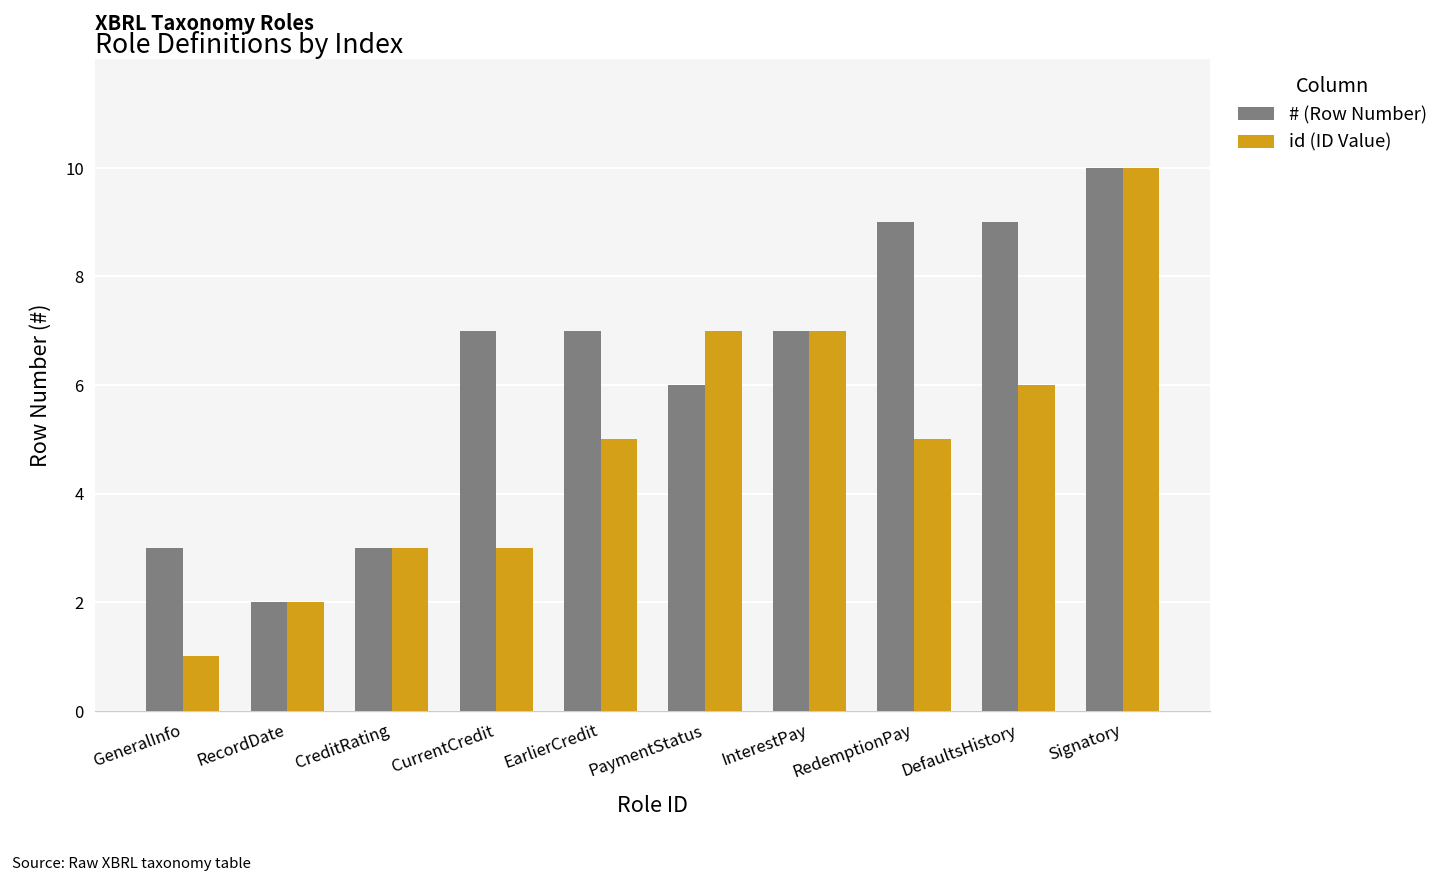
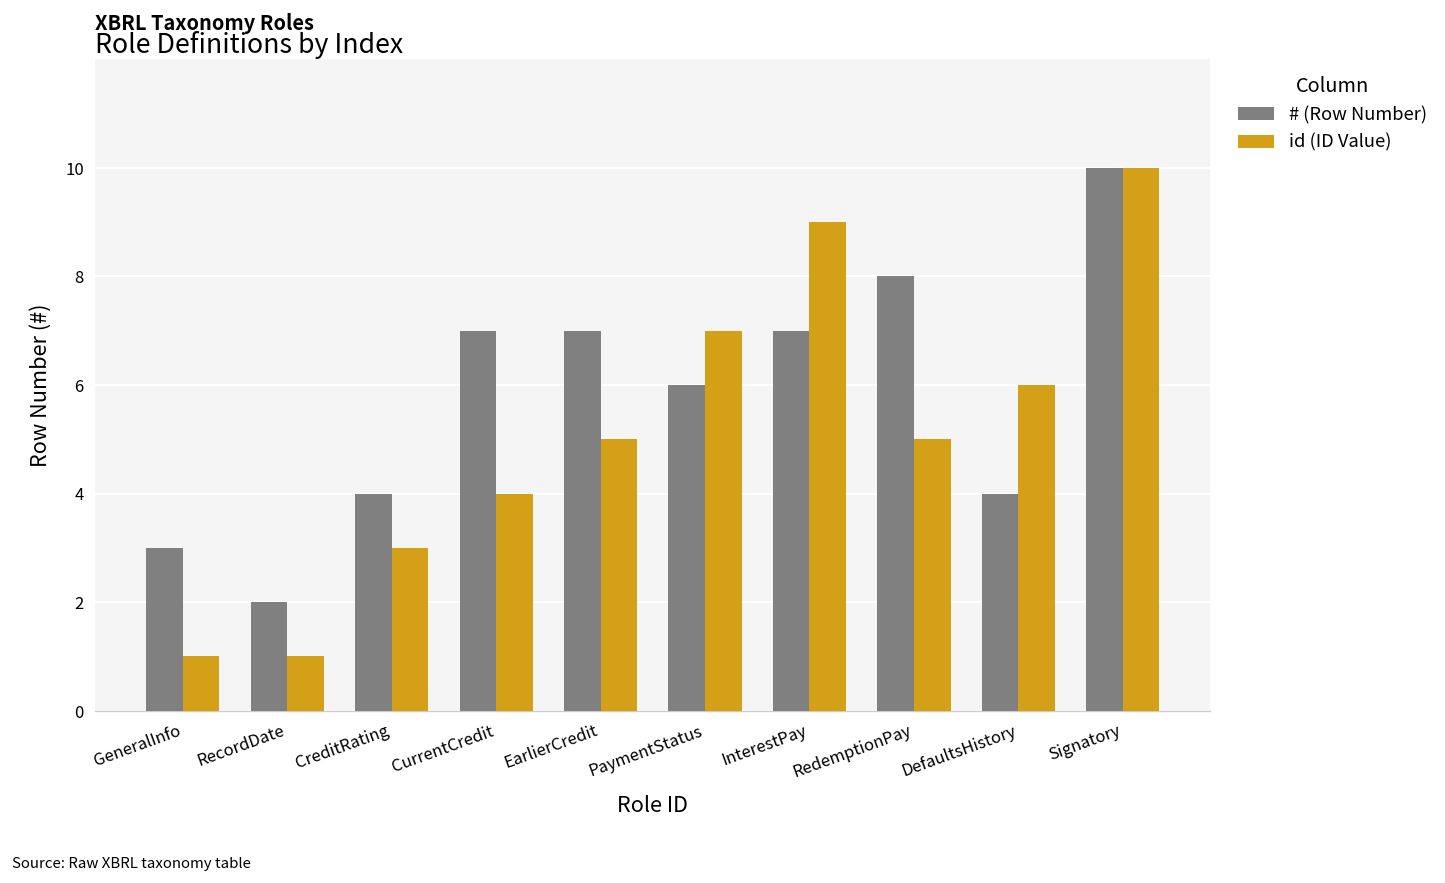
  {
    "# (Row Number)": {
      "GeneralInfo": 3,
      "RecordDate": 2,
-     "CreditRating": 3,
+     "CreditRating": 4,
      "CurrentCredit": 7,
      "EarlierCredit": 7,
      "PaymentStatus": 6,
      "InterestPay": 7,
-     "RedemptionPay": 9,
-     "DefaultsHistory": 9,
+     "RedemptionPay": 8,
+     "DefaultsHistory": 4,
      "Signatory": 10
    },
    "id (ID Value)": {
      "GeneralInfo": 1,
-     "RecordDate": 2,
+     "RecordDate": 1,
      "CreditRating": 3,
-     "CurrentCredit": 3,
+     "CurrentCredit": 4,
      "EarlierCredit": 5,
      "PaymentStatus": 7,
-     "InterestPay": 7,
+     "InterestPay": 9,
      "RedemptionPay": 5,
      "DefaultsHistory": 6,
      "Signatory": 10
    }
  }
